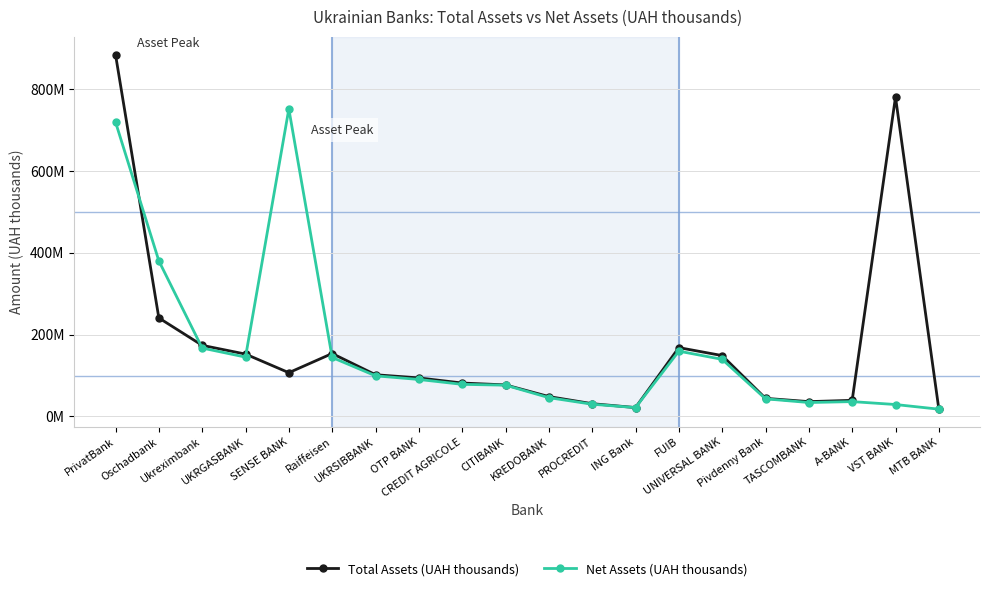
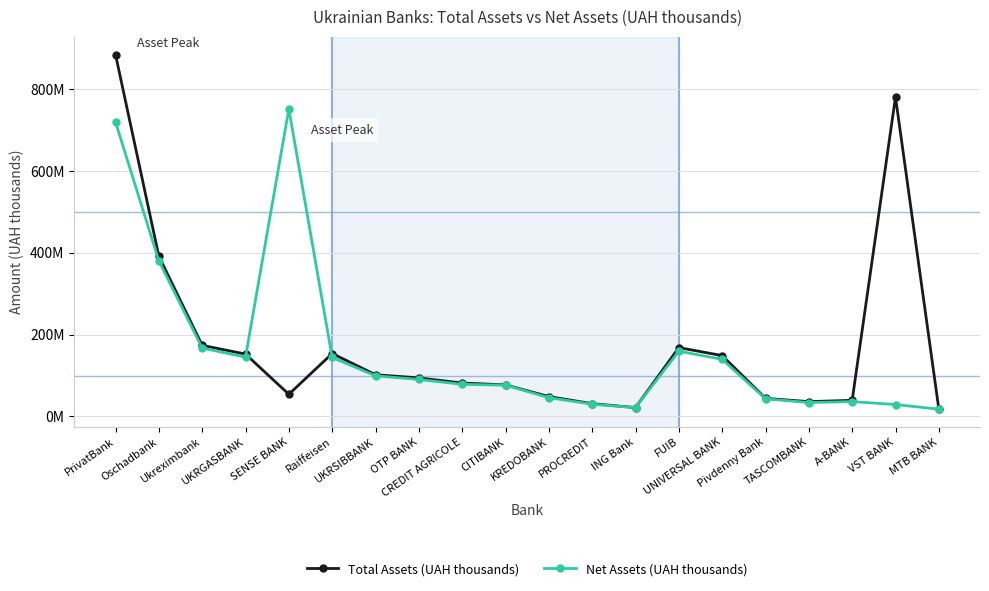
  {
    "Total Assets (UAH thousands)": {
      "PrivatBank": 880000000,
-     "Oschadbank": 240000000,
+     "Oschadbank": 390000000,
      "Ukreximbank": 170000000,
      "UKRGASBANK": 150000000,
-     "SENSE BANK": 110000000,
+     "SENSE BANK": 50000000,
      "Raiffeisen": 150000000,
      "FUIB": 170000000,
      "UNIVERSAL BANK": 150000000,
      "VST BANK": 780000000
    },
    "Net Assets (UAH thousands)": {
      "PrivatBank": 720000000,
      "Oschadbank": 380000000,
      "Ukreximbank": 170000000,
      "UKRGASBANK": 150000000,
      "SENSE BANK": 750000000,
      "Raiffeisen": 140000000,
      "FUIB": 160000000,
      "UNIVERSAL BANK": 140000000,
      "VST BANK": 30000000
    }
  }
